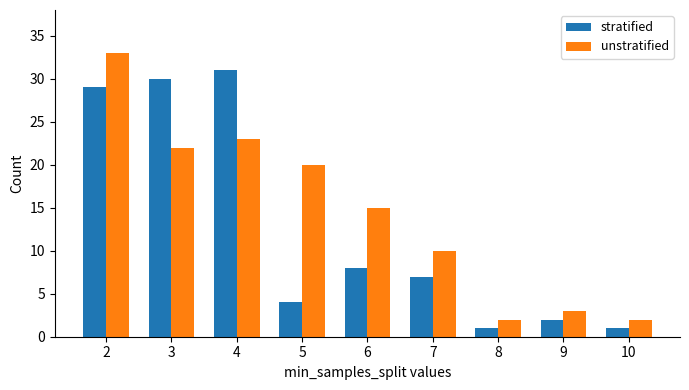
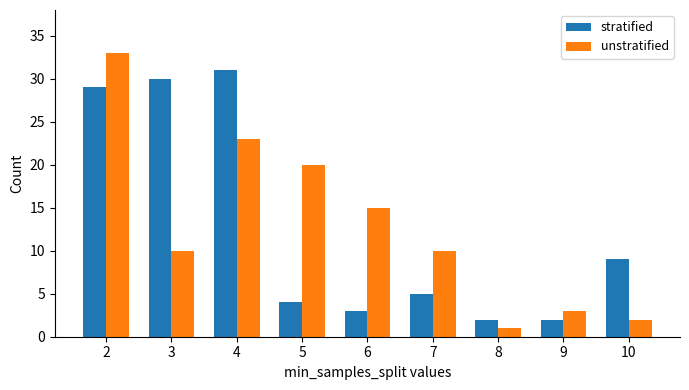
  {
    "stratified": {
      "2": 29,
      "3": 30,
      "4": 31,
      "5": 4,
-     "6": 8,
-     "7": 7,
-     "8": 1,
+     "6": 3,
+     "7": 5,
+     "8": 2,
      "9": 2,
-     "10": 1
+     "10": 9
    },
    "unstratified": {
      "2": 33,
-     "3": 22,
+     "3": 10,
      "4": 23,
      "5": 20,
      "6": 15,
      "7": 10,
-     "8": 2,
+     "8": 1,
      "9": 3,
      "10": 2
    }
  }
